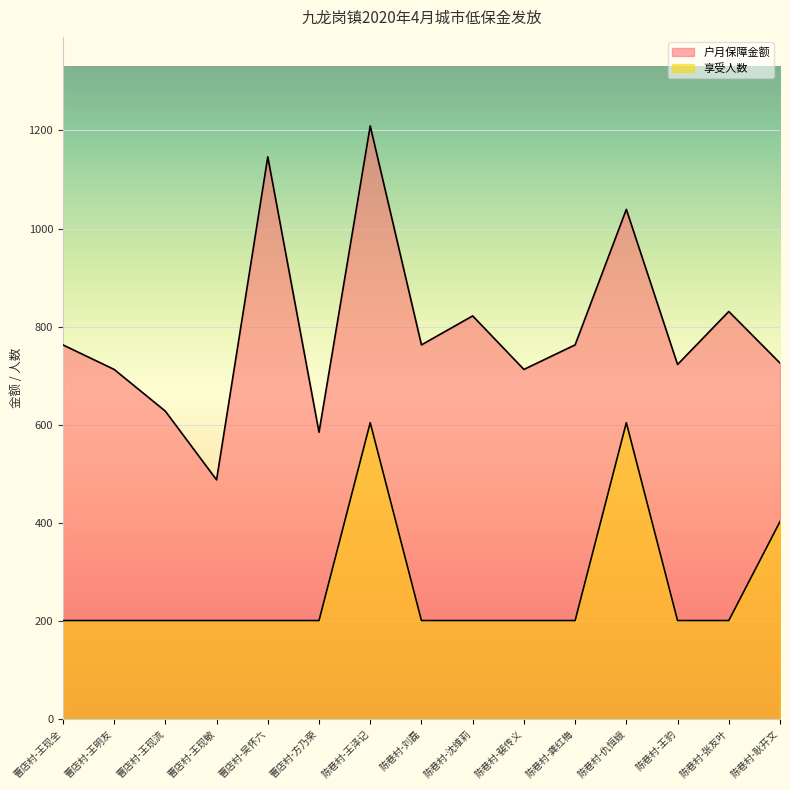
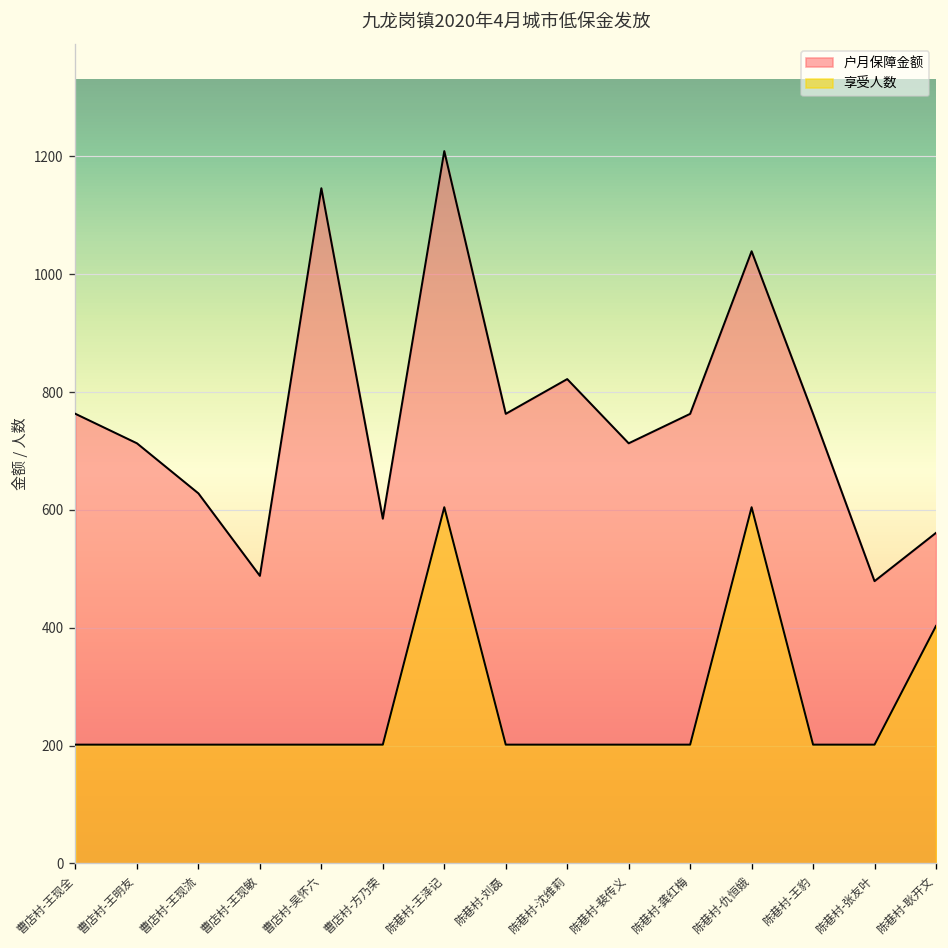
  {
    "户月保障金额": {
      "曹店村-王现全": 760,
      "曹店村-王明友": 710,
      "曹店村-王现流": 630,
      "曹店村-王现敏": 490,
      "曹店村-吴怀六": 1150,
      "曹店村-方乃荣": 590,
      "陈巷村-王泽记": 1210,
      "陈巷村-刘磊": 760,
      "陈巷村-沈维莉": 820,
      "陈巷村-裴传义": 710,
      "陈巷村-龚红梅": 760,
      "陈巷村-仇恒娥": 1040,
-     "陈巷村-王豹": 720,
-     "陈巷村-张友叶": 830,
-     "陈巷村-耿开文": 730
+     "陈巷村-王豹": 760,
+     "陈巷村-张友叶": 480,
+     "陈巷村-耿开文": 560
    },
    "享受人数": {
      "曹店村-王现全": 200,
      "曹店村-王明友": 200,
      "曹店村-王现流": 200,
      "曹店村-王现敏": 200,
      "曹店村-吴怀六": 200,
      "曹店村-方乃荣": 200,
      "陈巷村-王泽记": 600,
      "陈巷村-刘磊": 200,
      "陈巷村-沈维莉": 200,
      "陈巷村-裴传义": 200,
      "陈巷村-龚红梅": 200,
      "陈巷村-仇恒娥": 600,
      "陈巷村-王豹": 200,
      "陈巷村-张友叶": 200,
      "陈巷村-耿开文": 400
    }
  }
